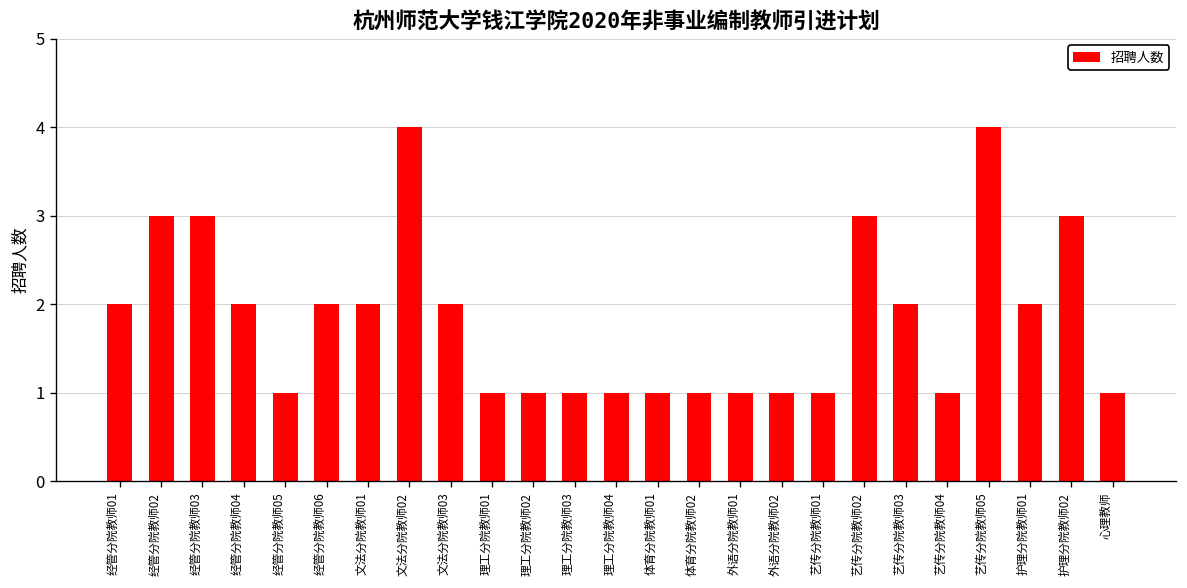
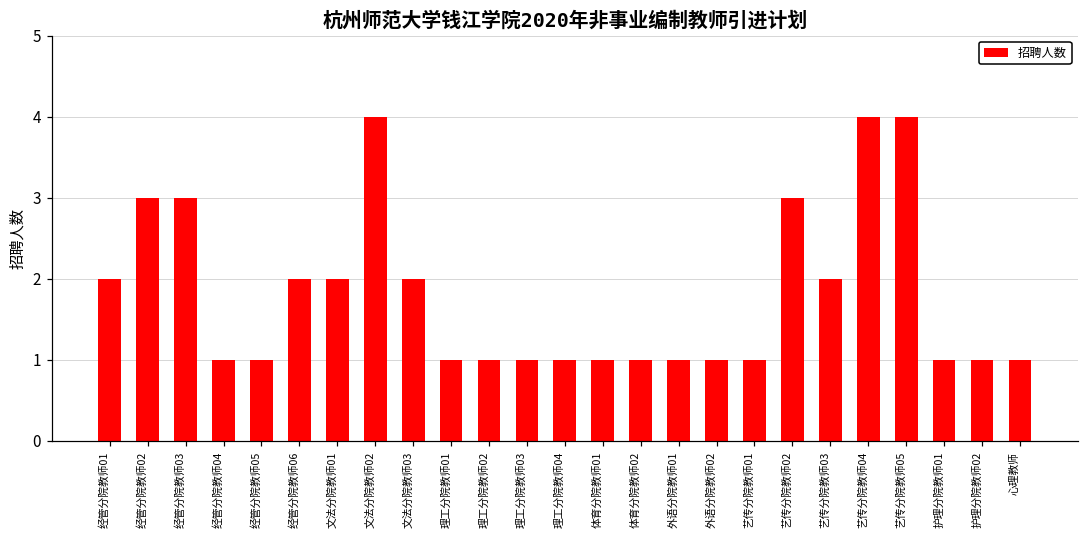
  {
    "经管分院教师01": 2,
    "经管分院教师02": 3,
    "经管分院教师03": 3,
-   "经管分院教师04": 2,
+   "经管分院教师04": 1,
    "经管分院教师05": 1,
    "经管分院教师06": 2,
    "文法分院教师01": 2,
    "文法分院教师02": 4,
    "文法分院教师03": 2,
    "理工分院教师01": 1,
    "理工分院教师02": 1,
    "理工分院教师03": 1,
    "理工分院教师04": 1,
    "体育分院教师01": 1,
    "体育分院教师02": 1,
    "外语分院教师01": 1,
    "外语分院教师02": 1,
    "艺传分院教师01": 1,
    "艺传分院教师02": 3,
    "艺传分院教师03": 2,
-   "艺传分院教师04": 1,
+   "艺传分院教师04": 4,
    "艺传分院教师05": 4,
-   "护理分院教师01": 2,
-   "护理分院教师02": 3,
+   "护理分院教师01": 1,
+   "护理分院教师02": 1,
    "心理教师": 1
  }
